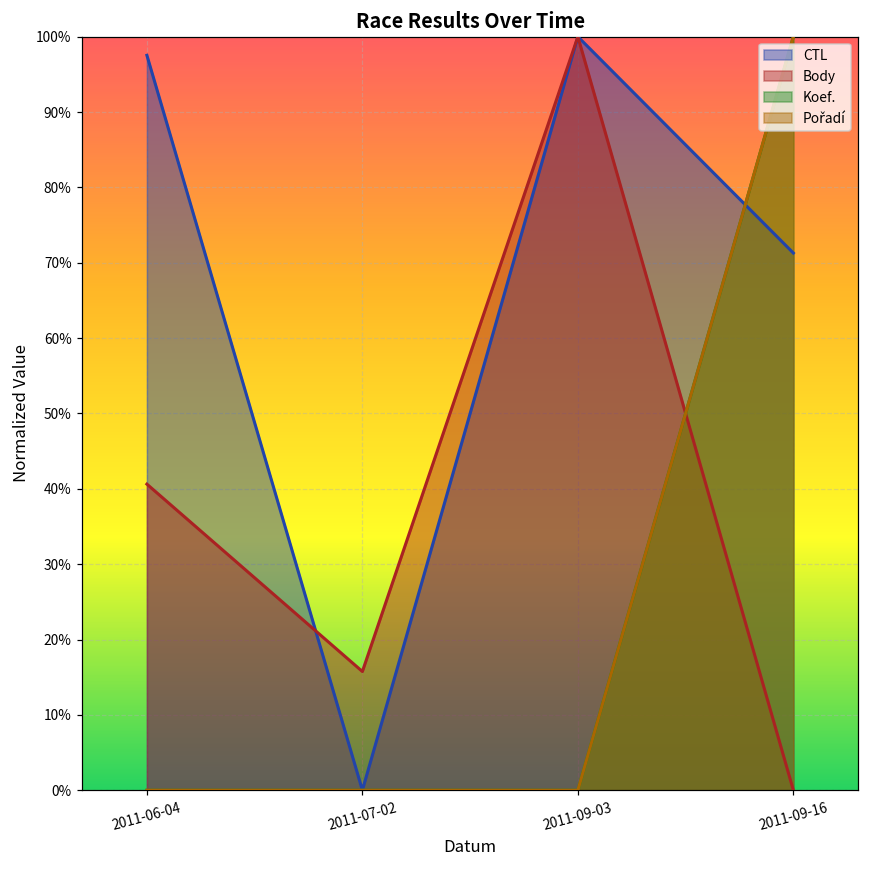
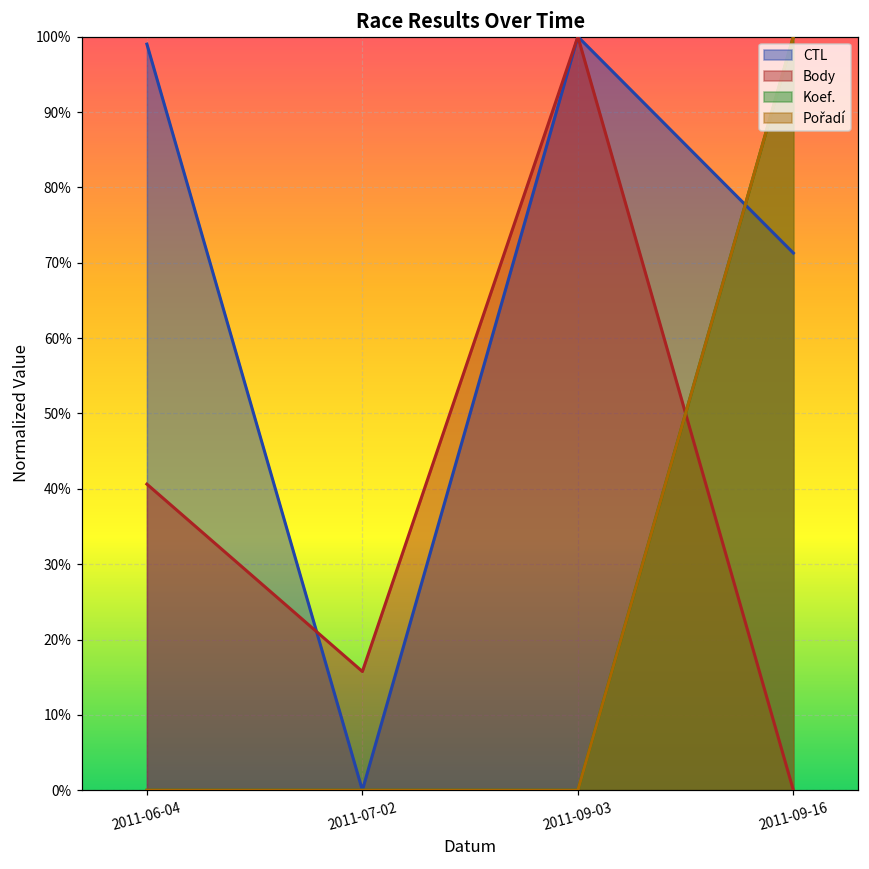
  {
    "CTL": {
-     "2011-06-04": "98%",
+     "2011-06-04": "99%",
      "2011-09-16": "71%"
    }
  }
